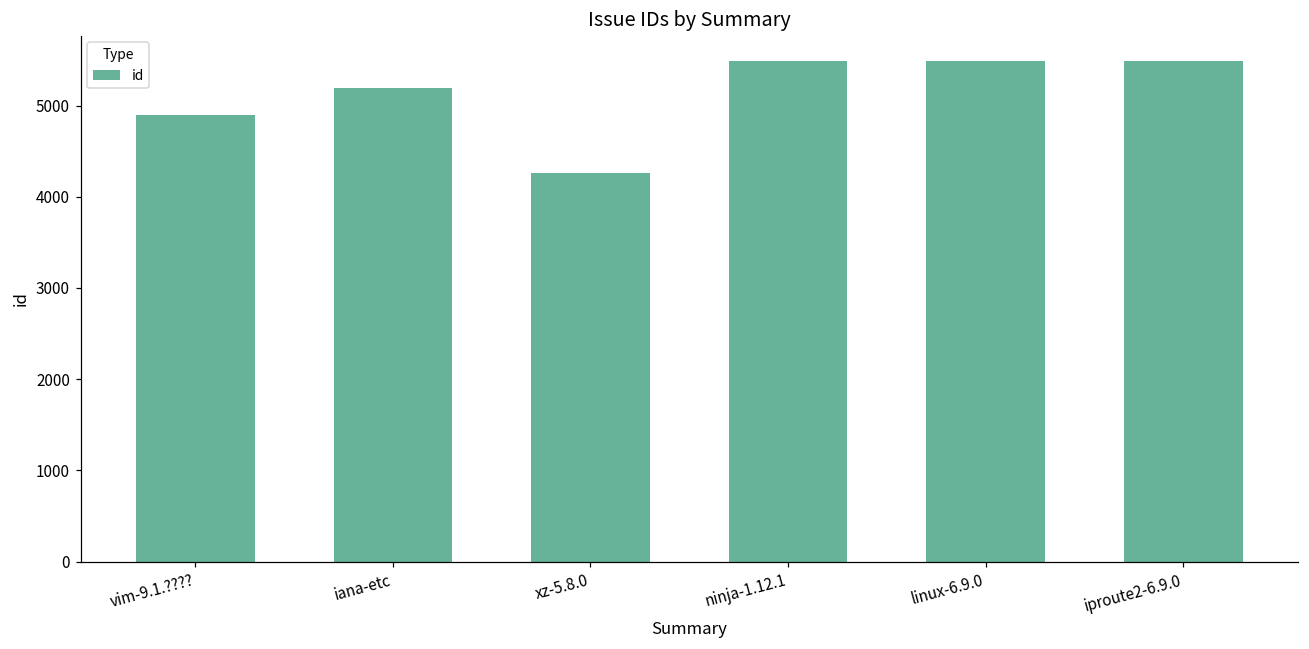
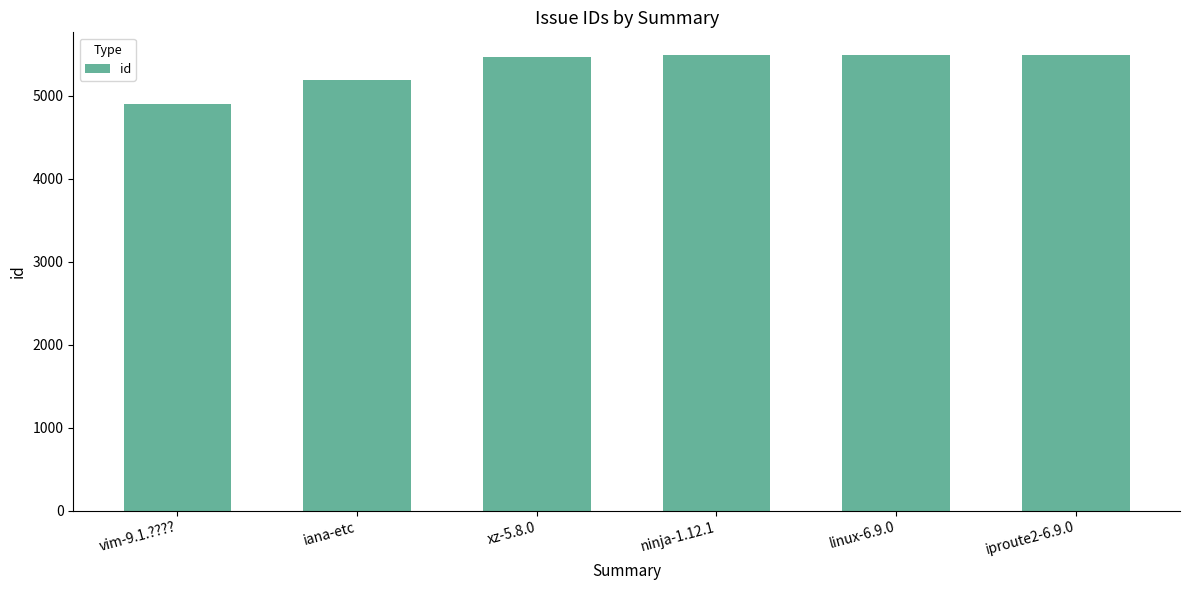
  {
    "vim-9.1.????": 4900,
    "iana-etc": 5200,
-   "xz-5.8.0": 4300,
+   "xz-5.8.0": 5500,
    "ninja-1.12.1": 5500,
    "linux-6.9.0": 5500,
    "iproute2-6.9.0": 5500
  }
